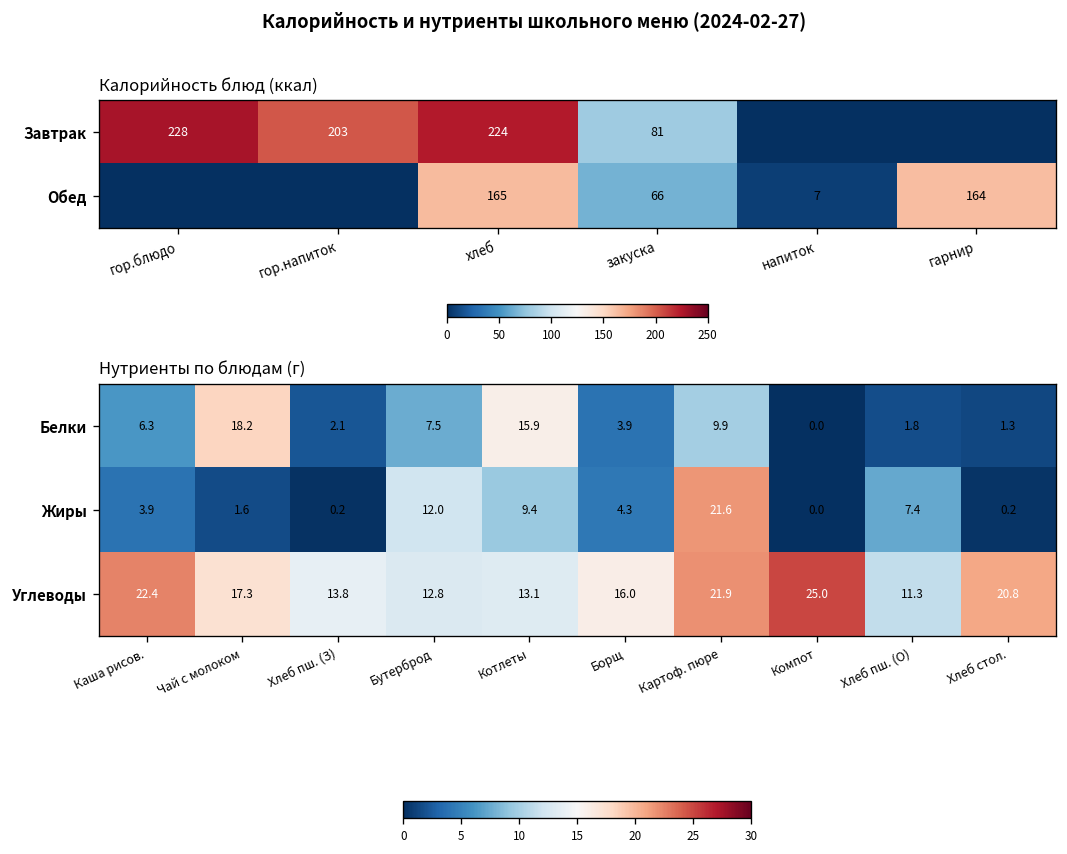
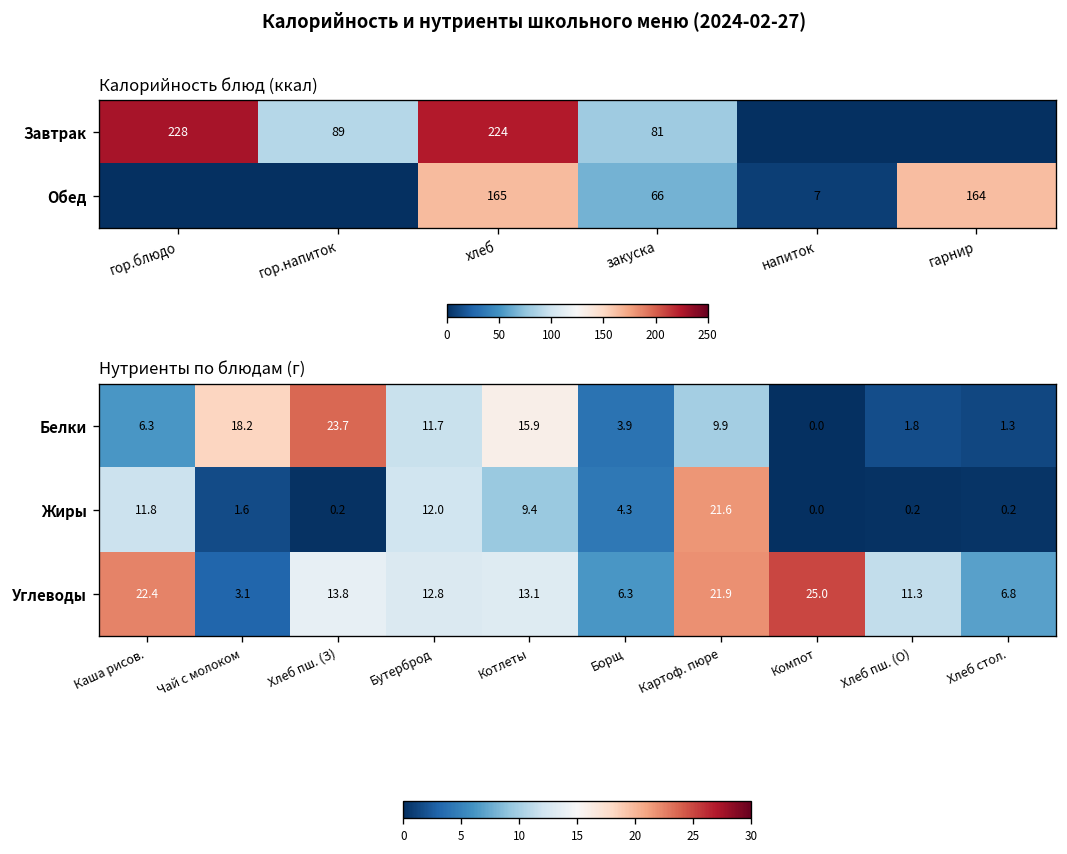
  {
    "Калорийность блюд (ккал)": {
      "Завтрак": {
        "гор.блюдо": 228,
-       "гор.напиток": 203,
+       "гор.напиток": 89,
        "хлеб": 224,
        "закуска": 81
      },
      "Обед": {
        "хлеб": 165,
        "закуска": 66,
        "напиток": 7,
        "гарнир": 164
      }
    },
    "Нутриенты по блюдам (г)": {
      "Белки": {
        "Каша рисов.": 6.3,
        "Чай с молоком": 18.2,
-       "Хлеб пш. (З)": 2.1,
-       "Бутерброд": 7.5,
+       "Хлеб пш. (З)": 23.7,
+       "Бутерброд": 11.7,
        "Котлеты": 15.9,
        "Борщ": 3.9,
        "Картоф. пюре": 9.9,
        "Компот": 0.0,
        "Хлеб пш. (О)": 1.8,
        "Хлеб стол.": 1.3
      },
      "Жиры": {
-       "Каша рисов.": 3.9,
+       "Каша рисов.": 11.8,
        "Чай с молоком": 1.6,
        "Хлеб пш. (З)": 0.2,
        "Бутерброд": 12.0,
        "Котлеты": 9.4,
        "Борщ": 4.3,
        "Картоф. пюре": 21.6,
        "Компот": 0.0,
-       "Хлеб пш. (О)": 7.4,
+       "Хлеб пш. (О)": 0.2,
        "Хлеб стол.": 0.2
      },
      "Углеводы": {
        "Каша рисов.": 22.4,
-       "Чай с молоком": 17.3,
+       "Чай с молоком": 3.1,
        "Хлеб пш. (З)": 13.8,
        "Бутерброд": 12.8,
        "Котлеты": 13.1,
-       "Борщ": 16.0,
+       "Борщ": 6.3,
        "Картоф. пюре": 21.9,
        "Компот": 25.0,
        "Хлеб пш. (О)": 11.3,
-       "Хлеб стол.": 20.8
+       "Хлеб стол.": 6.8
      }
    }
  }
